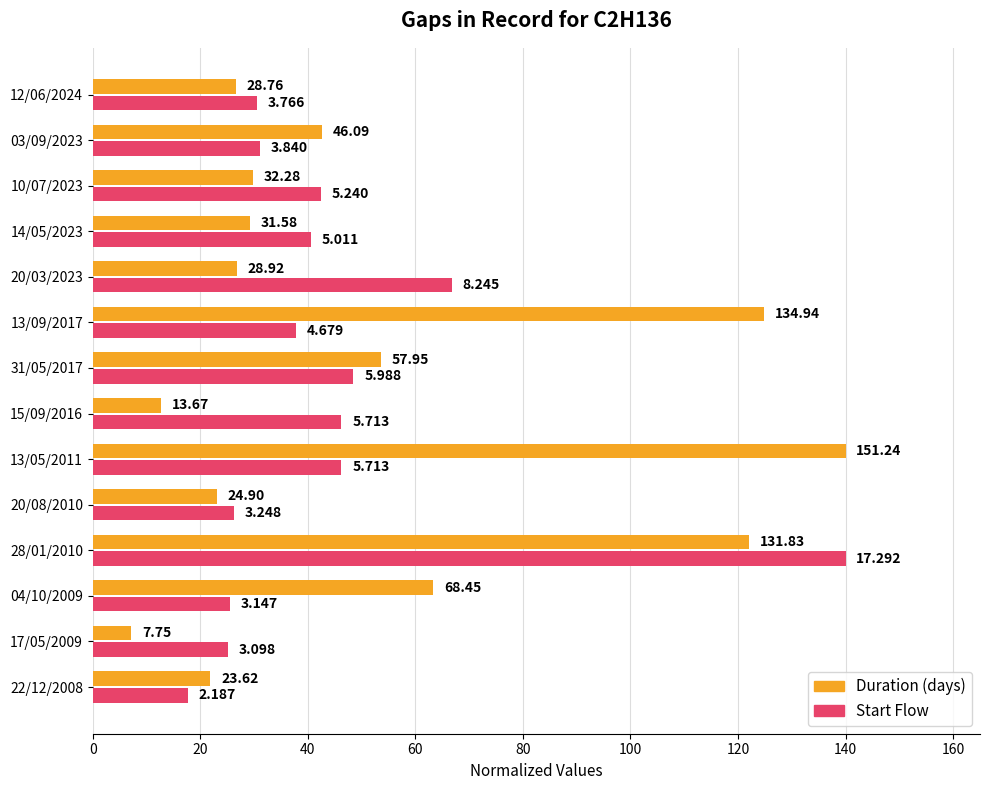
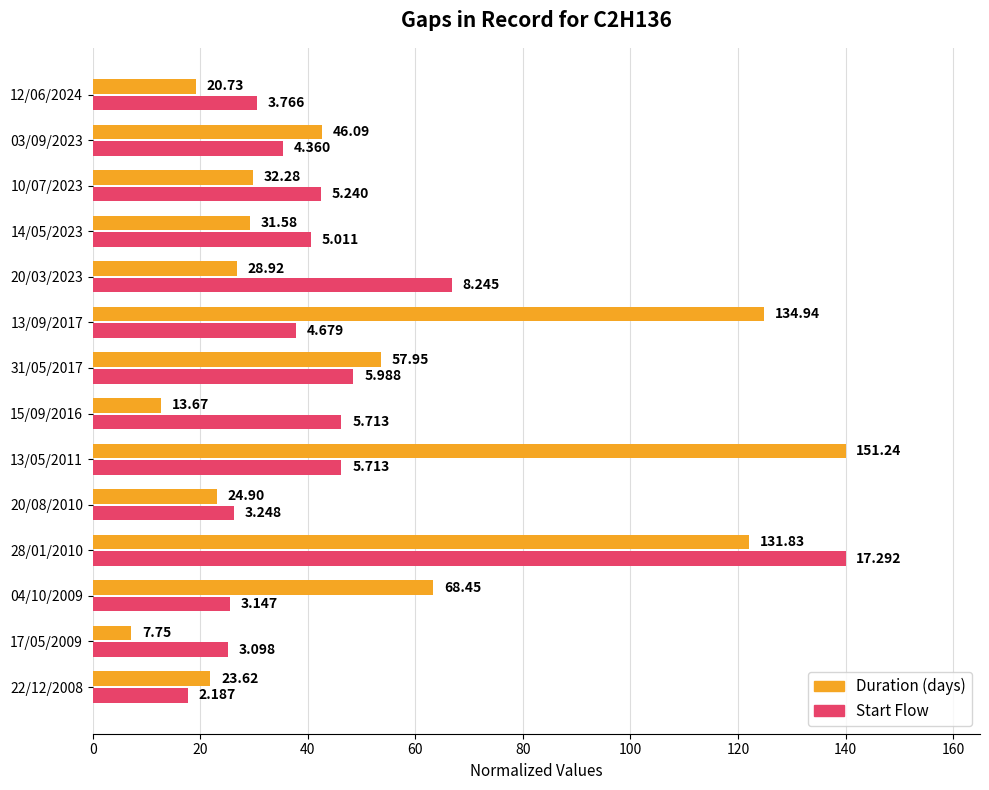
  {
    "Duration (days)": {
-     "12/06/2024": 28.76
+     "12/06/2024": 20.73
    },
    "Start Flow": {
-     "03/09/2023": 3.840
+     "03/09/2023": 4.360
    }
  }
